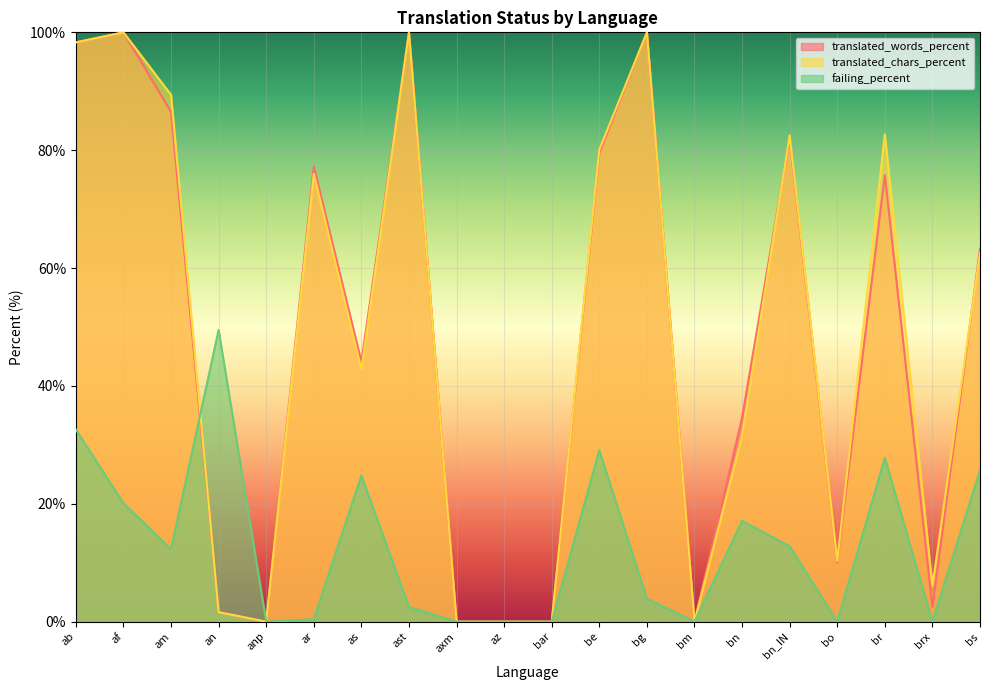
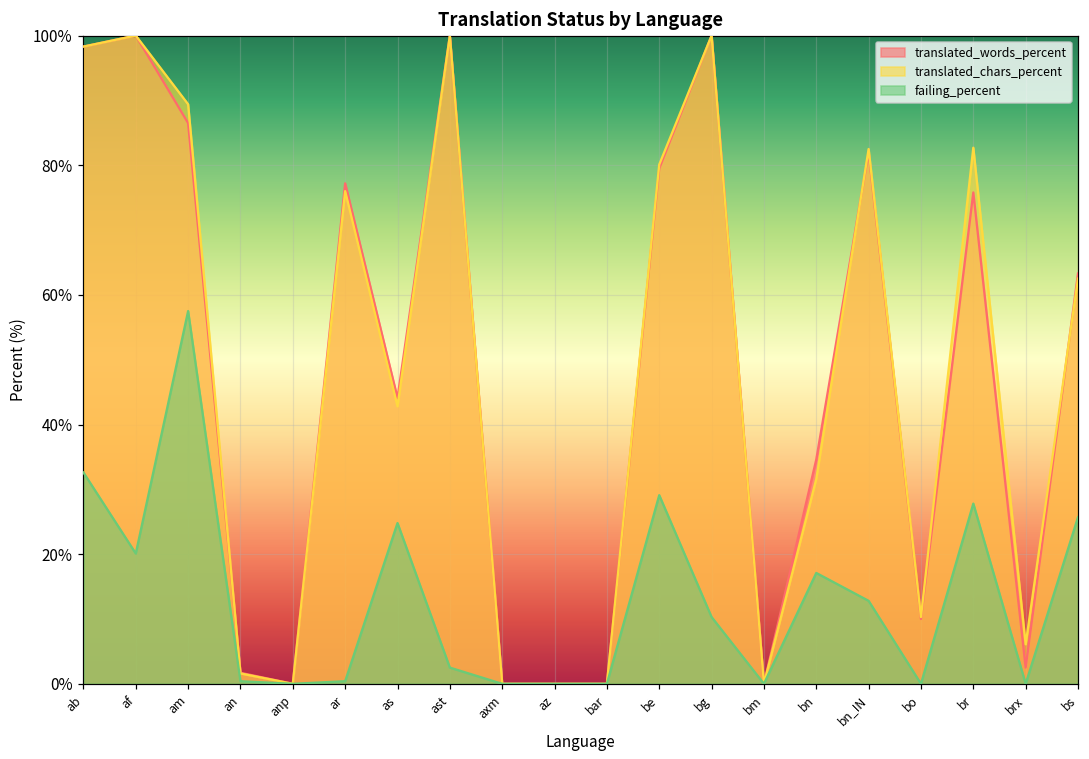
  {
    "translated_words_percent": {
      "am": "87%",
      "ar": "77%",
      "as": "44%",
      "be": "80%",
      "bn": "35%",
      "bn_IN": "82%",
      "br": "76%",
      "brx": "3%",
      "bs": "63%"
    },
    "translated_chars_percent": {
      "am": "89%",
      "ar": "76%",
      "as": "43%",
      "be": "80%",
      "bn": "32%",
      "bn_IN": "83%",
      "br": "83%",
      "brx": "6%",
      "bs": "63%"
    },
    "failing_percent": {
      "ab": "33%",
      "af": "20%",
-     "am": "12%",
-     "an": "50%",
+     "am": "58%",
+     "an": "0%",
      "ar": "0%",
      "as": "25%",
      "ast": "3%",
      "be": "29%",
-     "bg": "4%",
+     "bg": "10%",
      "bn": "17%",
      "bn_IN": "13%",
      "bo": "0%",
      "br": "28%",
      "brx": "0%",
      "bs": "26%"
    }
  }
